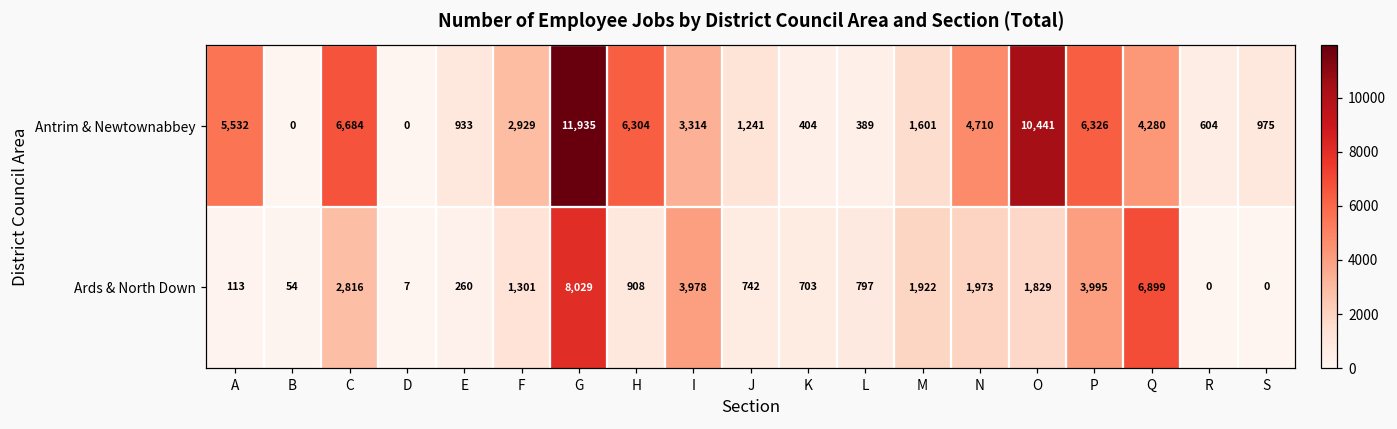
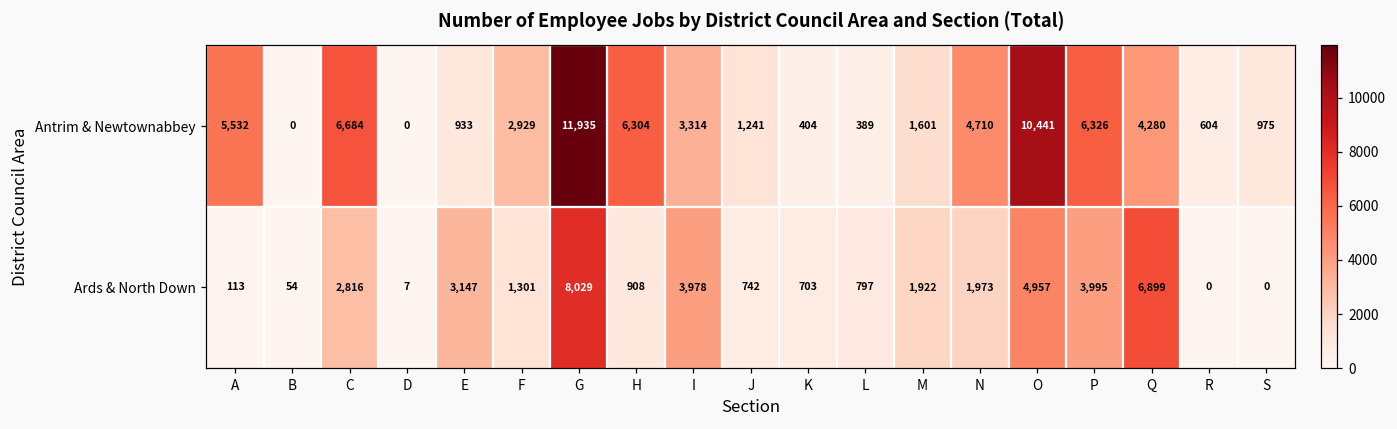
  {
    "Antrim & Newtownabbey": {
      "A": "5,532",
      "B": "0",
      "C": "6,684",
      "D": "0",
      "E": "933",
      "F": "2,929",
      "G": "11,935",
      "H": "6,304",
      "I": "3,314",
      "J": "1,241",
      "K": "404",
      "L": "389",
      "M": "1,601",
      "N": "4,710",
      "O": "10,441",
      "P": "6,326",
      "Q": "4,280",
      "R": "604",
      "S": "975"
    },
    "Ards & North Down": {
      "A": "113",
      "B": "54",
      "C": "2,816",
      "D": "7",
-     "E": "260",
+     "E": "3,147",
      "F": "1,301",
      "G": "8,029",
      "H": "908",
      "I": "3,978",
      "J": "742",
      "K": "703",
      "L": "797",
      "M": "1,922",
      "N": "1,973",
-     "O": "1,829",
+     "O": "4,957",
      "P": "3,995",
      "Q": "6,899",
      "R": "0",
      "S": "0"
    }
  }
